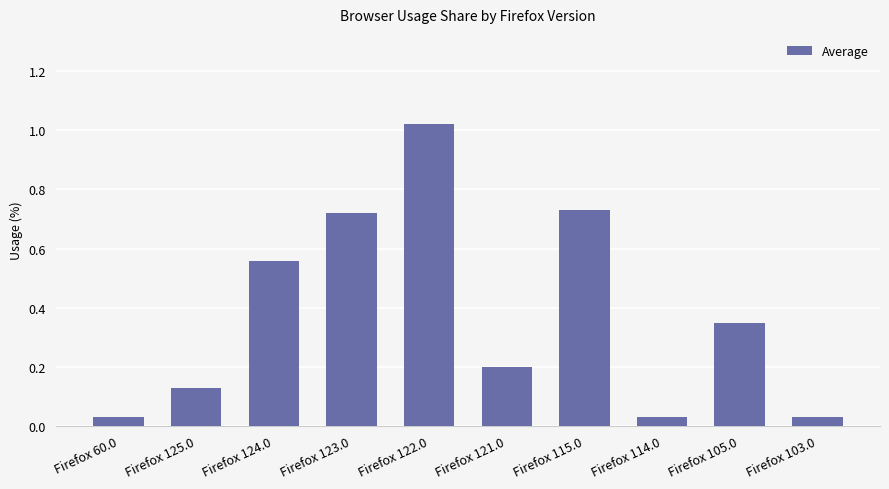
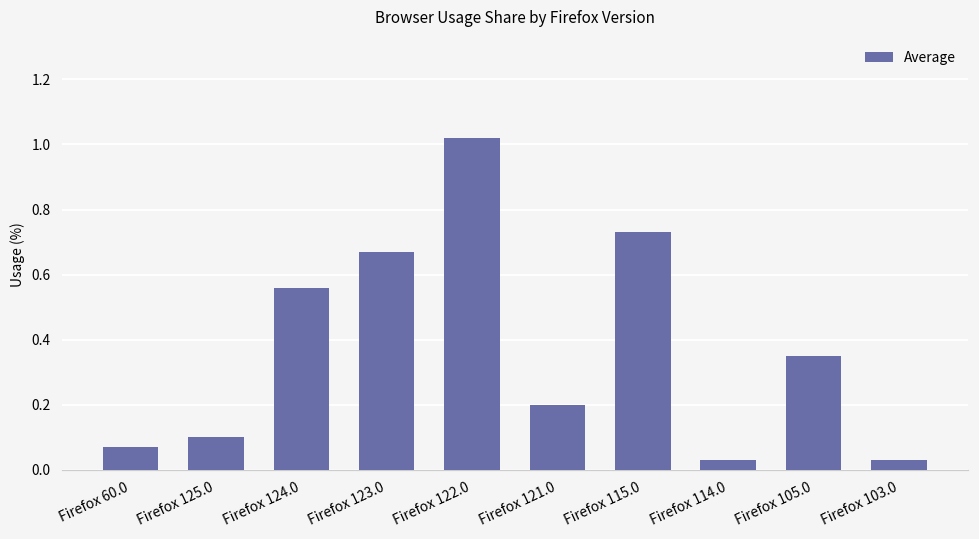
  {
-   "Firefox 60.0": 0.03,
-   "Firefox 125.0": 0.13,
+   "Firefox 60.0": 0.07,
+   "Firefox 125.0": 0.10,
    "Firefox 124.0": 0.56,
-   "Firefox 123.0": 0.72,
+   "Firefox 123.0": 0.67,
    "Firefox 122.0": 1.02,
    "Firefox 121.0": 0.20,
    "Firefox 115.0": 0.73,
    "Firefox 114.0": 0.03,
    "Firefox 105.0": 0.35,
    "Firefox 103.0": 0.03
  }
